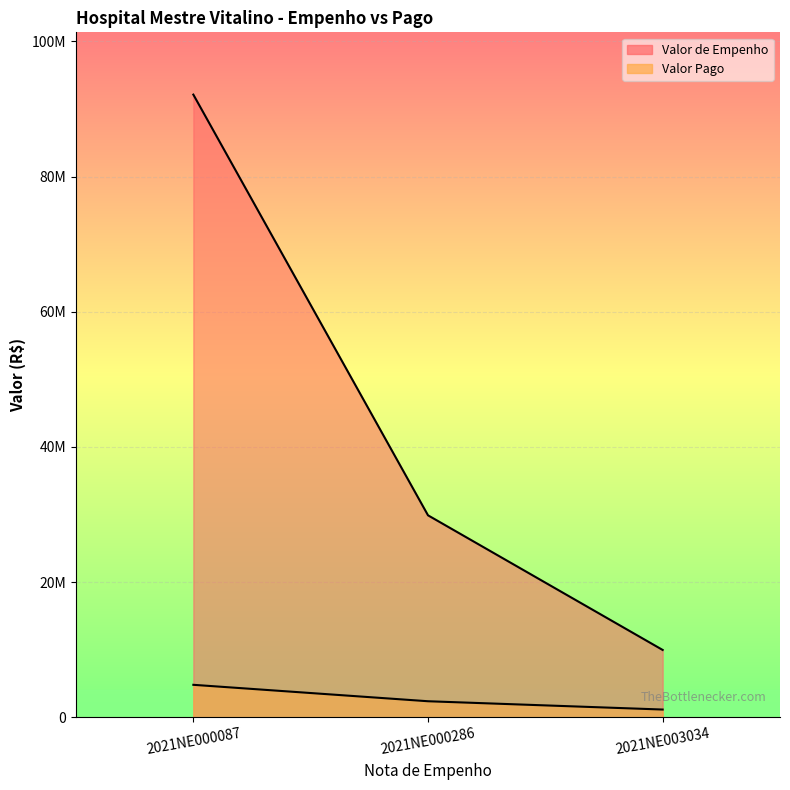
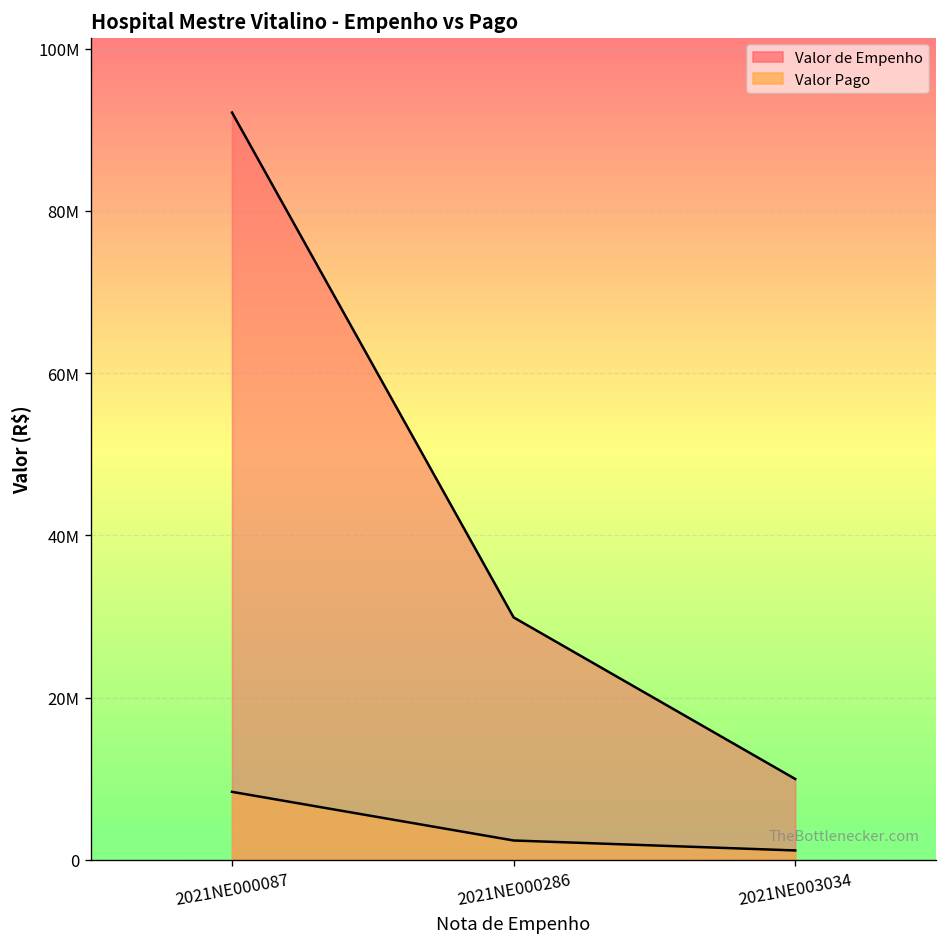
  {
    "Valor de Empenho": {
      "2021NE000087": 92000000,
      "2021NE000286": 30000000,
      "2021NE003034": 10000000
    },
    "Valor Pago": {
-     "2021NE000087": 5000000
+     "2021NE000087": 8000000
    }
  }
